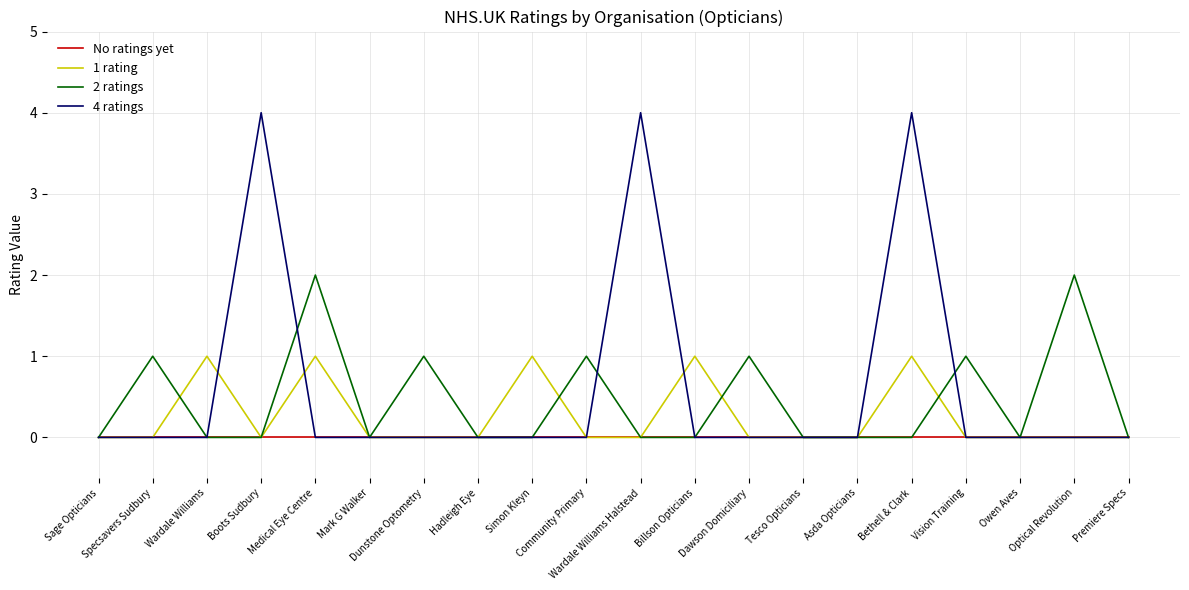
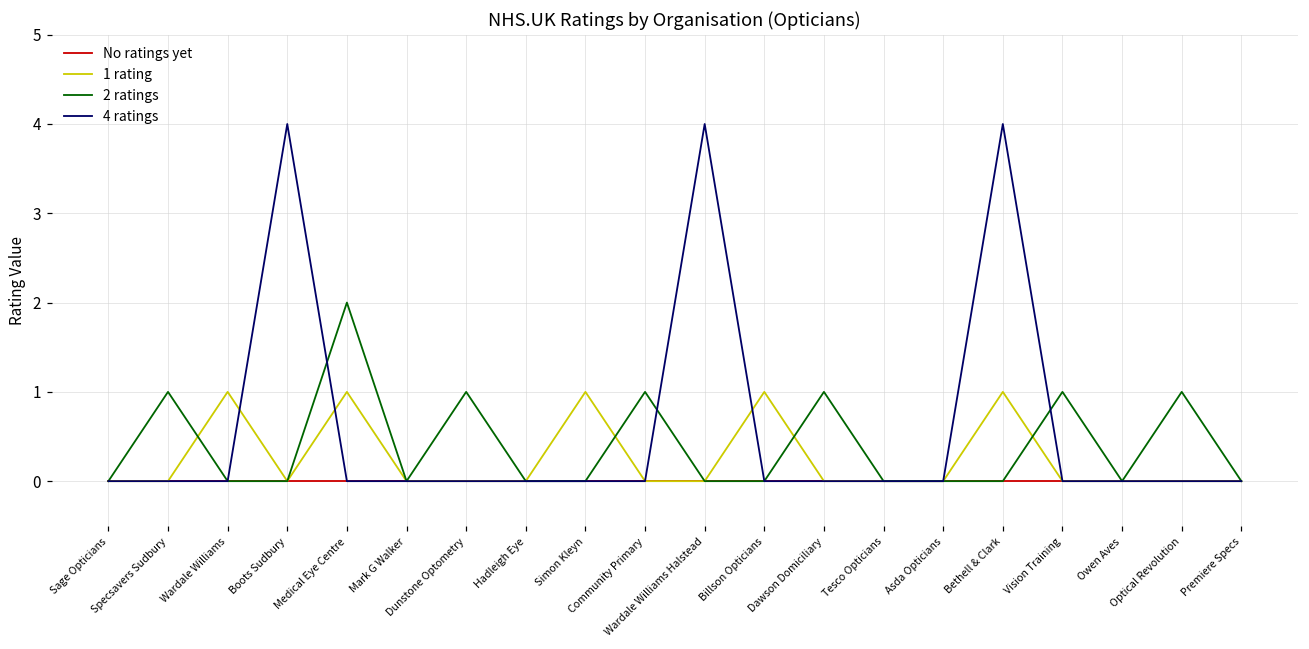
  {
    "1 rating": {
      "Wardale Williams": 1,
      "Medical Eye Centre": 1,
      "Simon Kleyn": 1,
      "Billson Opticians": 1,
      "Bethell & Clark": 1
    },
    "2 ratings": {
      "Specsavers Sudbury": 1,
      "Medical Eye Centre": 2,
      "Dunstone Optometry": 1,
      "Community Primary": 1,
      "Dawson Domiciliary": 1,
      "Vision Training": 1,
-     "Optical Revolution": 2
+     "Optical Revolution": 1
    },
    "4 ratings": {
      "Boots Sudbury": 4,
      "Wardale Williams Halstead": 4,
      "Bethell & Clark": 4
    }
  }
